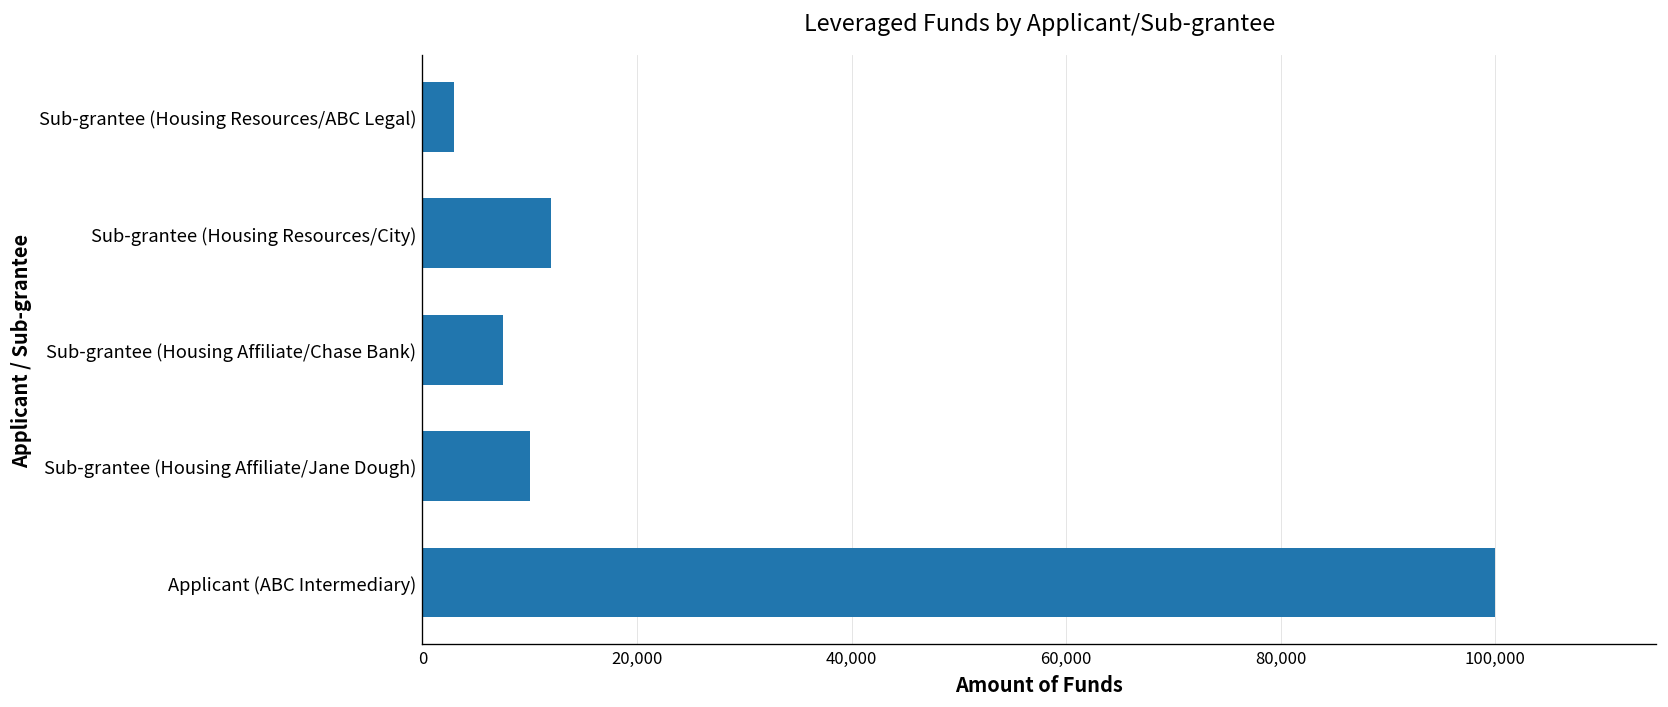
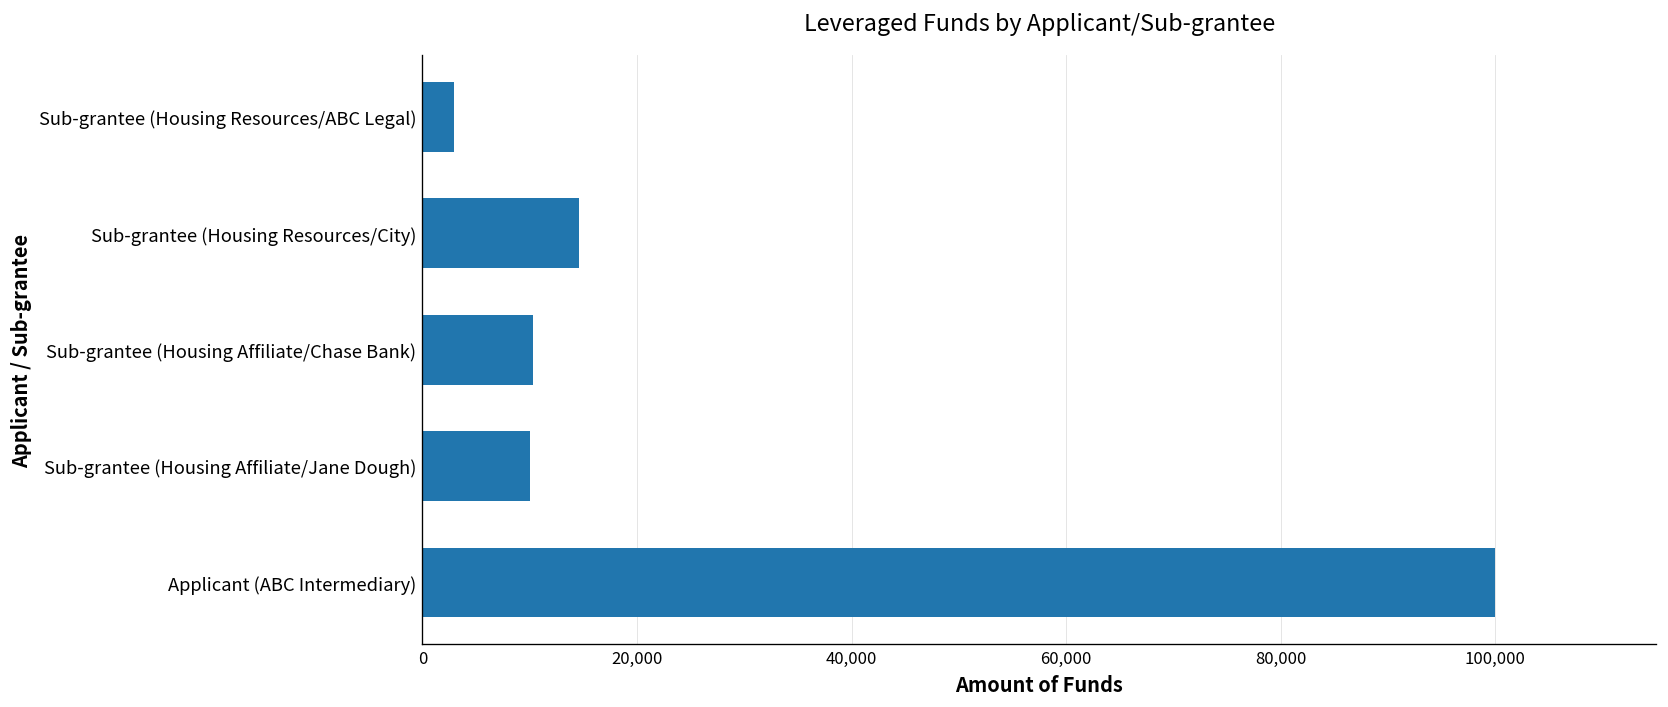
  {
    "Sub-grantee (Housing Resources/ABC Legal)": "3,000",
-   "Sub-grantee (Housing Resources/City)": "12,000",
-   "Sub-grantee (Housing Affiliate/Chase Bank)": "8,000",
+   "Sub-grantee (Housing Resources/City)": "15,000",
+   "Sub-grantee (Housing Affiliate/Chase Bank)": "10,000",
    "Sub-grantee (Housing Affiliate/Jane Dough)": "10,000",
    "Applicant (ABC Intermediary)": "100,000"
  }
